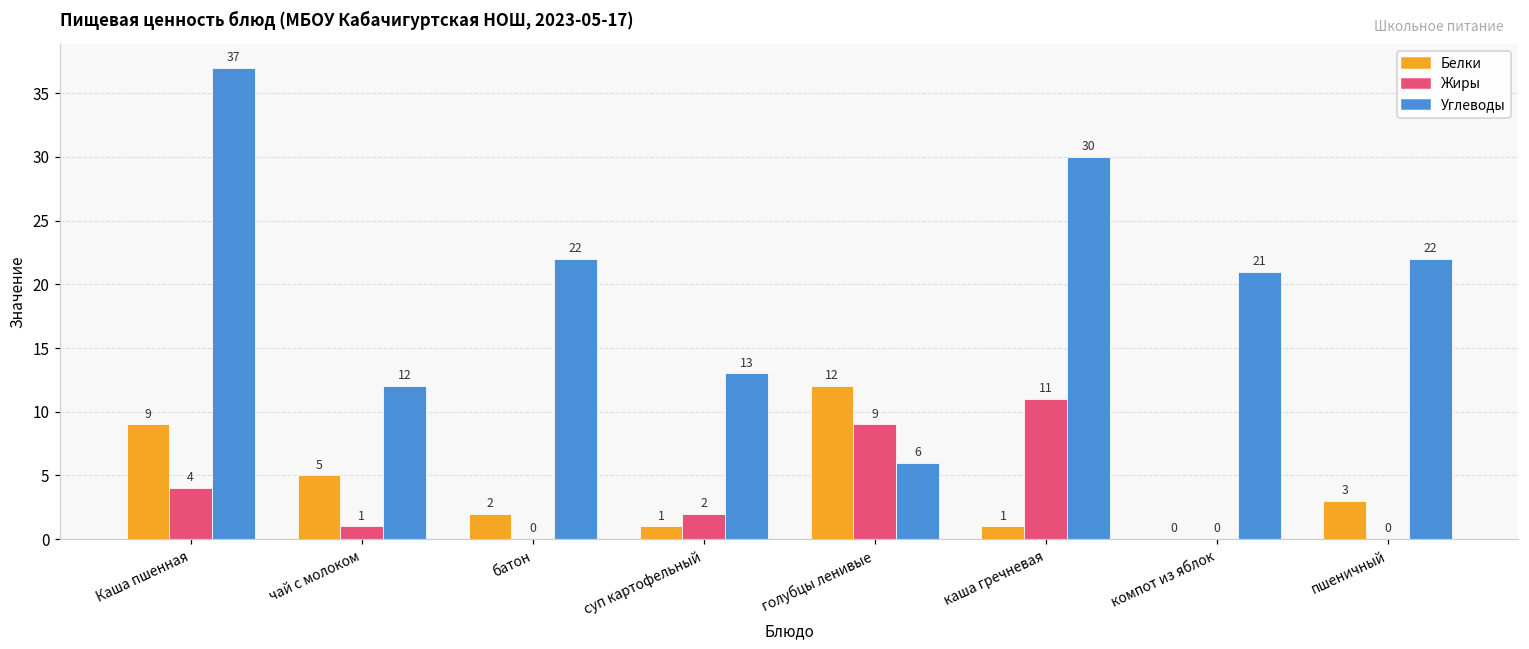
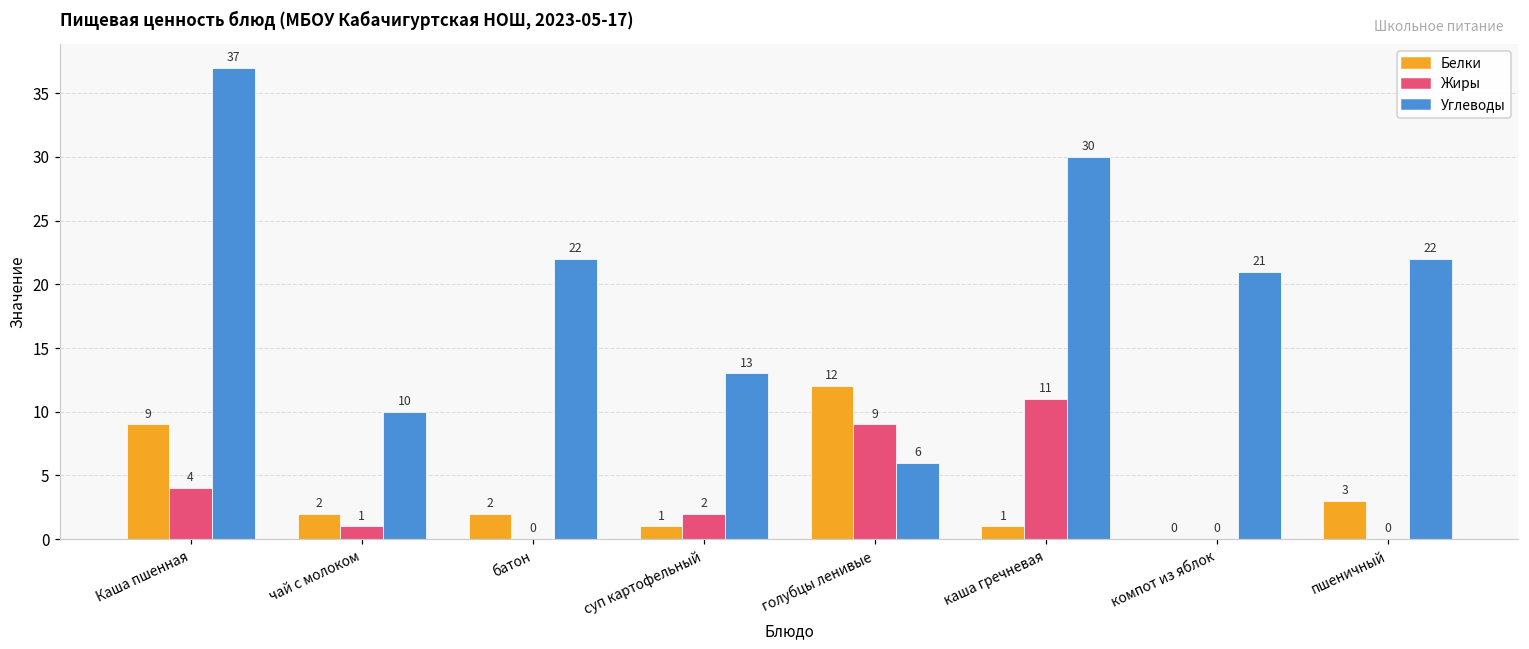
  {
    "Белки": {
      "Каша пшенная": 9,
-     "чай с молоком": 5,
+     "чай с молоком": 2,
      "батон": 2,
      "суп картофельный": 1,
      "голубцы ленивые": 12,
      "каша гречневая": 1,
      "компот из яблок": 0,
      "пшеничный": 3
    },
    "Жиры": {
      "Каша пшенная": 4,
      "чай с молоком": 1,
      "батон": 0,
      "суп картофельный": 2,
      "голубцы ленивые": 9,
      "каша гречневая": 11,
      "компот из яблок": 0,
      "пшеничный": 0
    },
    "Углеводы": {
      "Каша пшенная": 37,
-     "чай с молоком": 12,
+     "чай с молоком": 10,
      "батон": 22,
      "суп картофельный": 13,
      "голубцы ленивые": 6,
      "каша гречневая": 30,
      "компот из яблок": 21,
      "пшеничный": 22
    }
  }
